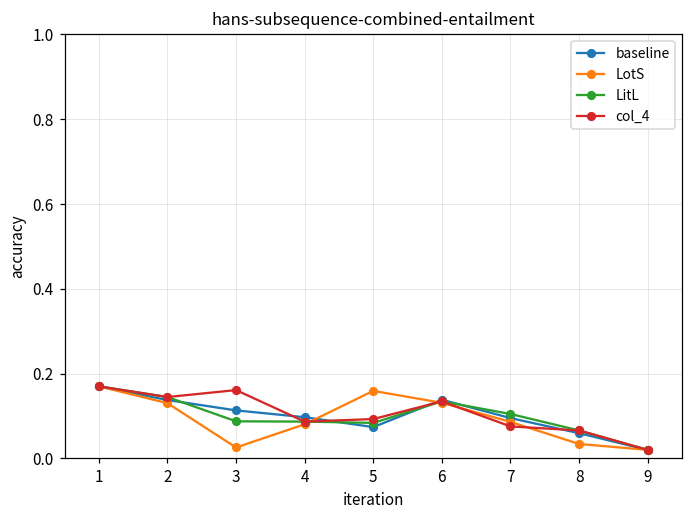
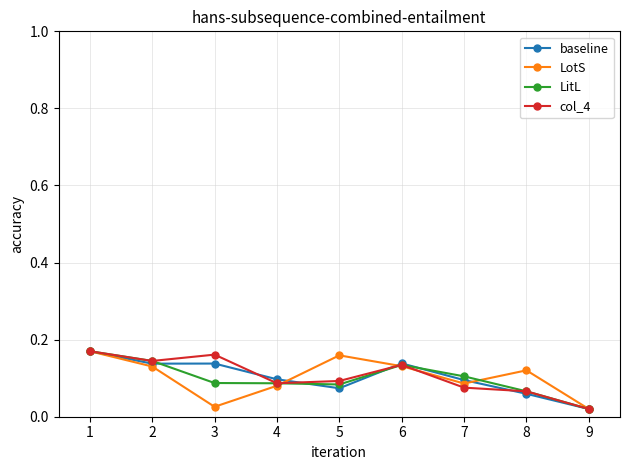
  {
    "baseline": {
      "2": 0.14,
-     "3": 0.11,
+     "3": 0.14,
      "4": 0.10,
      "5": 0.07,
      "7": 0.10
    },
    "LotS": {
      "2": 0.13,
      "3": 0.03,
      "5": 0.16,
      "7": 0.09,
-     "8": 0.03
+     "8": 0.12
    },
    "LitL": {
      "3": 0.09,
      "5": 0.08,
      "7": 0.10
    },
    "col_4": {
      "3": 0.16,
      "5": 0.09,
      "7": 0.08
    }
  }
